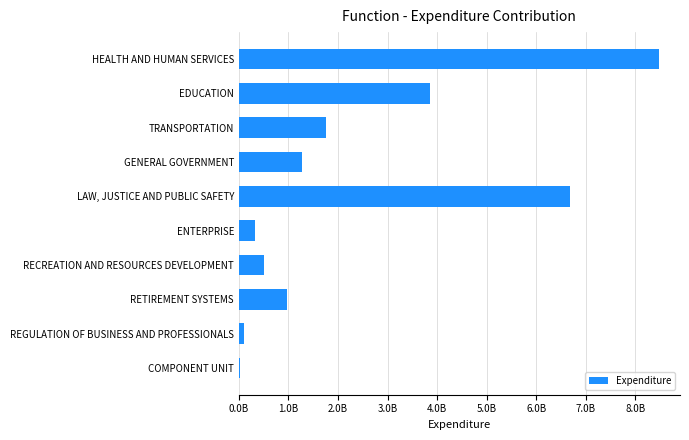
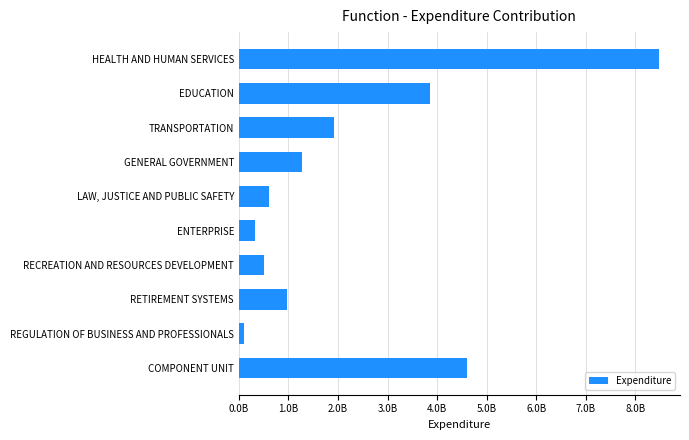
  {
    "HEALTH AND HUMAN SERVICES": 8500000000,
    "EDUCATION": 3900000000,
-   "TRANSPORTATION": 1800000000,
+   "TRANSPORTATION": 1900000000,
    "GENERAL GOVERNMENT": 1300000000,
-   "LAW, JUSTICE AND PUBLIC SAFETY": 6700000000,
+   "LAW, JUSTICE AND PUBLIC SAFETY": 600000000,
    "ENTERPRISE": 300000000,
    "RECREATION AND RESOURCES DEVELOPMENT": 500000000,
    "RETIREMENT SYSTEMS": 1000000000,
    "REGULATION OF BUSINESS AND PROFESSIONALS": 100000000,
-   "COMPONENT UNIT": 0
+   "COMPONENT UNIT": 4600000000
  }
